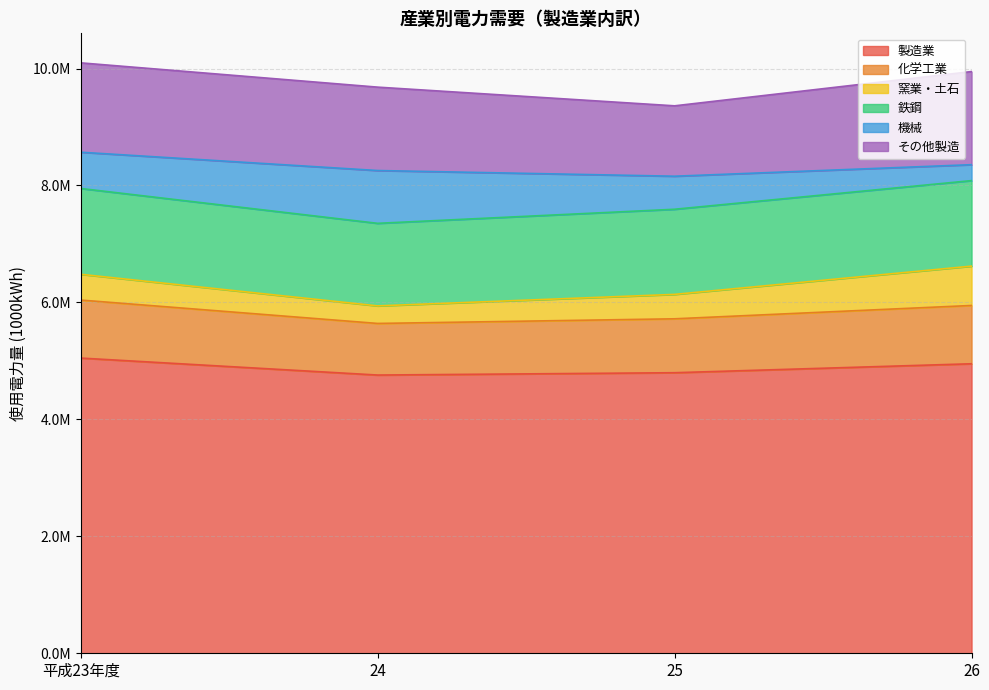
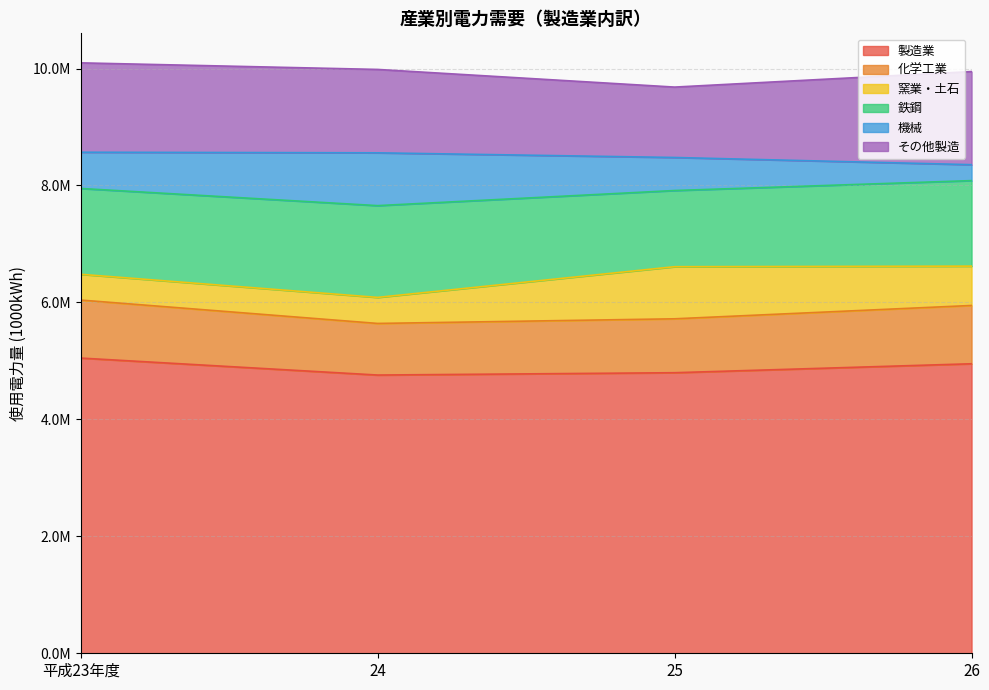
  {
    "窯業・土石": {
      "平成23年度": 400000,
-     "24": 300000,
-     "25": 400000,
+     "24": 400000,
+     "25": 900000,
      "26": 700000
    },
    "鉄鋼": {
      "平成23年度": 1500000,
-     "24": 1400000,
-     "25": 1500000,
+     "24": 1600000,
+     "25": 1300000,
      "26": 1500000
    },
    "機械": {
      "平成23年度": 600000,
      "24": 900000,
      "25": 600000,
      "26": 300000
    },
    "その他製造": {
      "平成23年度": 1500000,
      "24": 1400000,
      "25": 1200000,
      "26": 1600000
    }
  }
